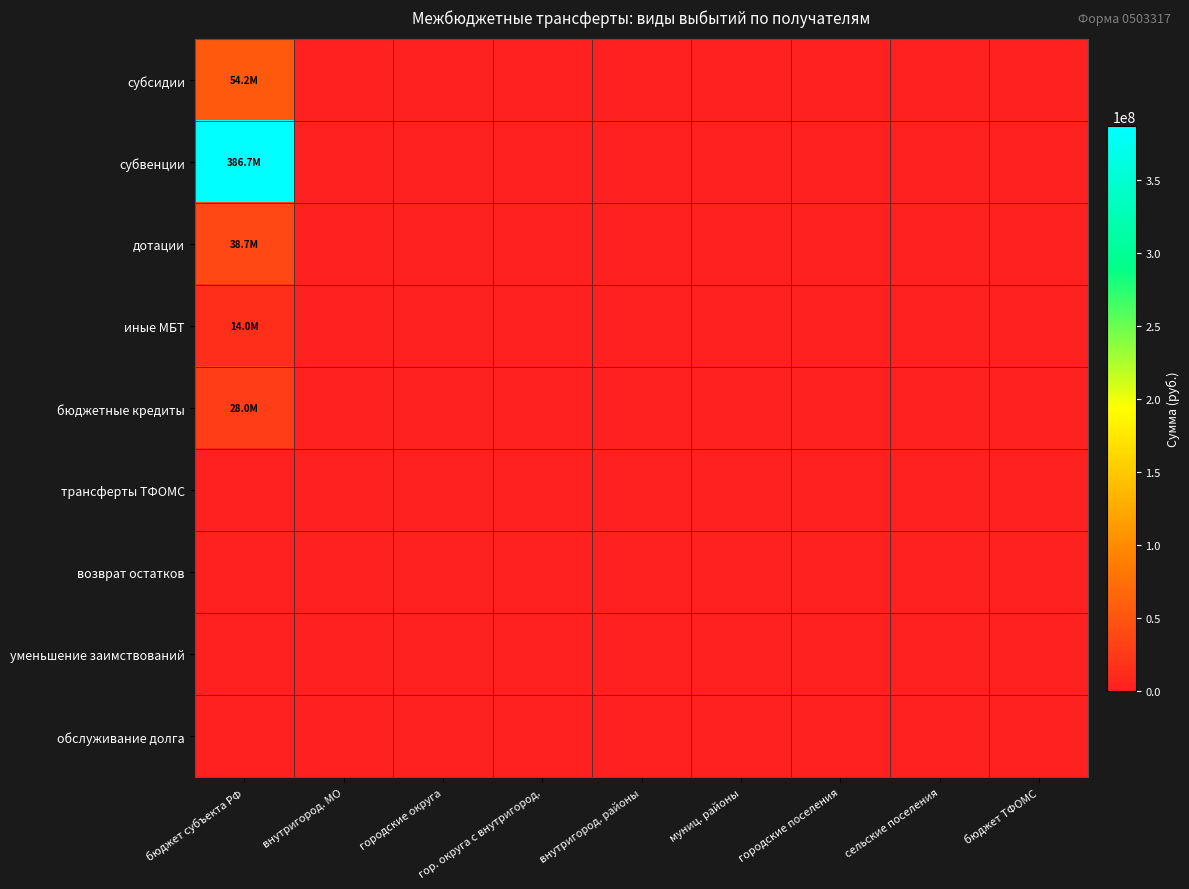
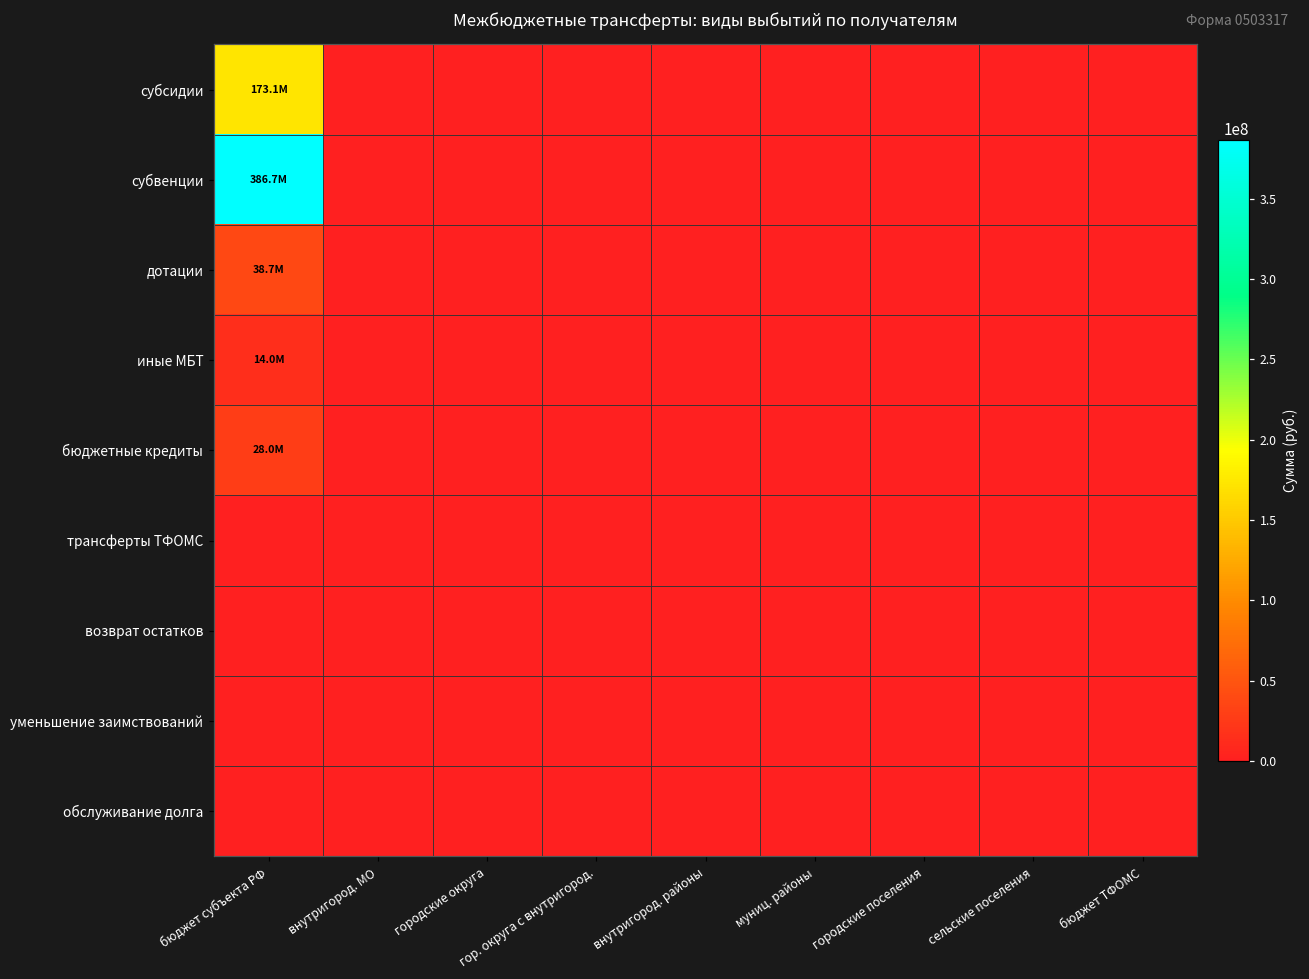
  {
    "субсидии": {
-     "бюджет субъекта РФ": "54.2M"
+     "бюджет субъекта РФ": "173.1M"
    },
    "субвенции": {
      "бюджет субъекта РФ": "386.7M"
    },
    "дотации": {
      "бюджет субъекта РФ": "38.7M"
    },
    "иные МБТ": {
      "бюджет субъекта РФ": "14.0M"
    },
    "бюджетные кредиты": {
      "бюджет субъекта РФ": "28.0M"
    }
  }
